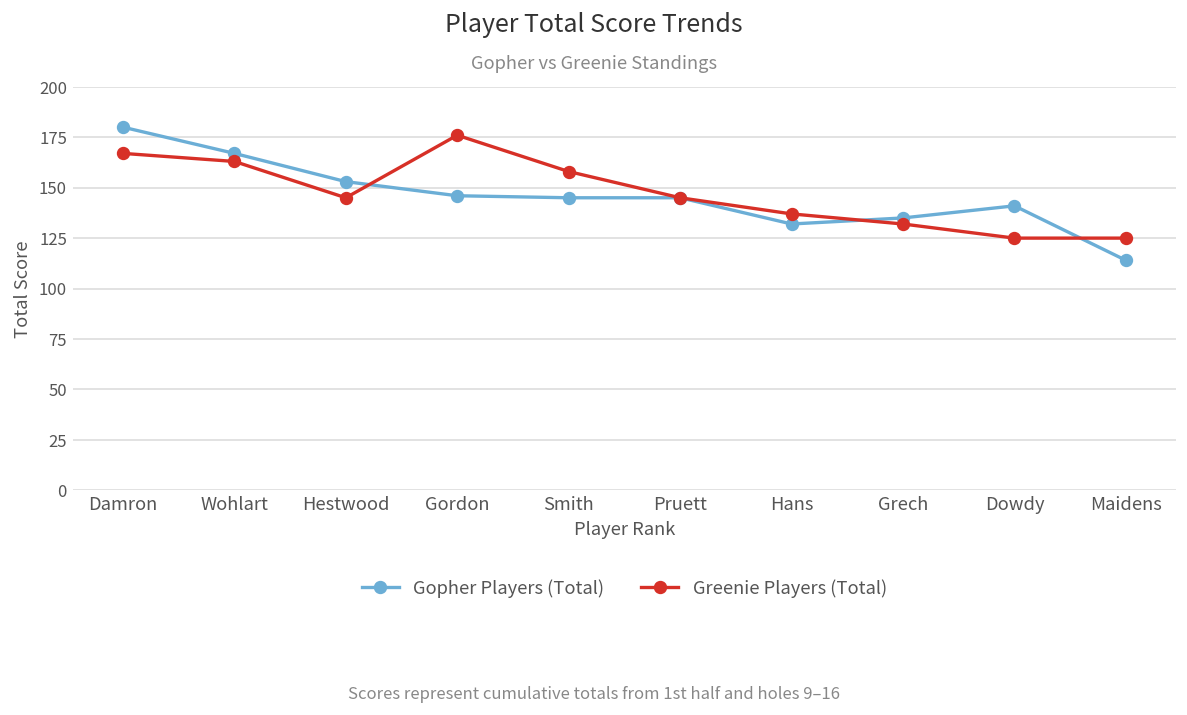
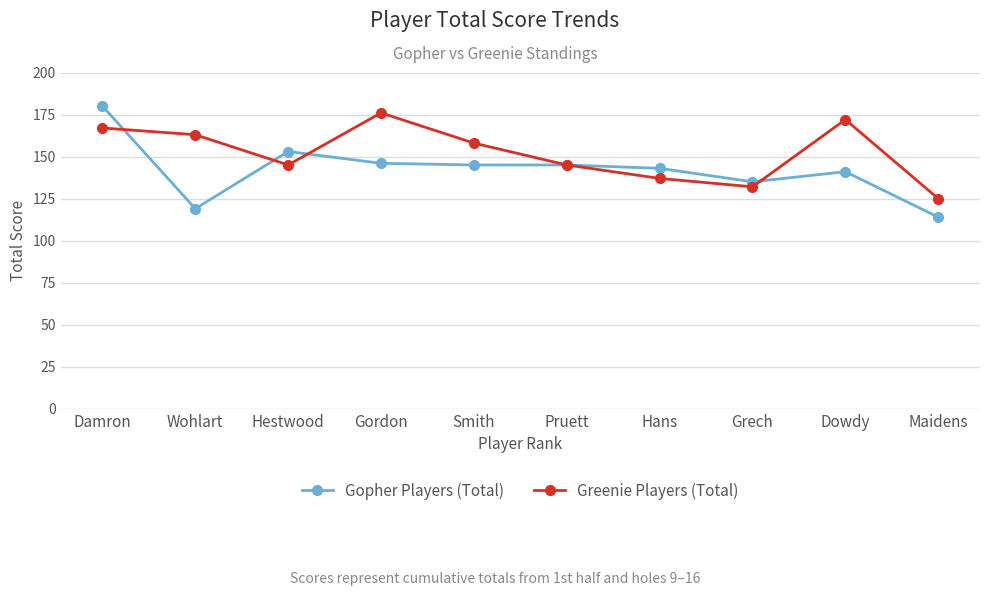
  {
    "Gopher Players (Total)": {
      "Damron": 180,
-     "Wohlart": 167,
+     "Wohlart": 119,
      "Hestwood": 153,
      "Gordon": 146,
      "Smith": 145,
-     "Hans": 132,
+     "Hans": 143,
      "Grech": 135,
      "Dowdy": 141,
      "Maidens": 114
    },
    "Greenie Players (Total)": {
      "Damron": 167,
      "Wohlart": 163,
      "Hestwood": 145,
      "Gordon": 176,
      "Smith": 158,
      "Hans": 137,
      "Grech": 132,
-     "Dowdy": 125,
+     "Dowdy": 172,
      "Maidens": 125
    }
  }
